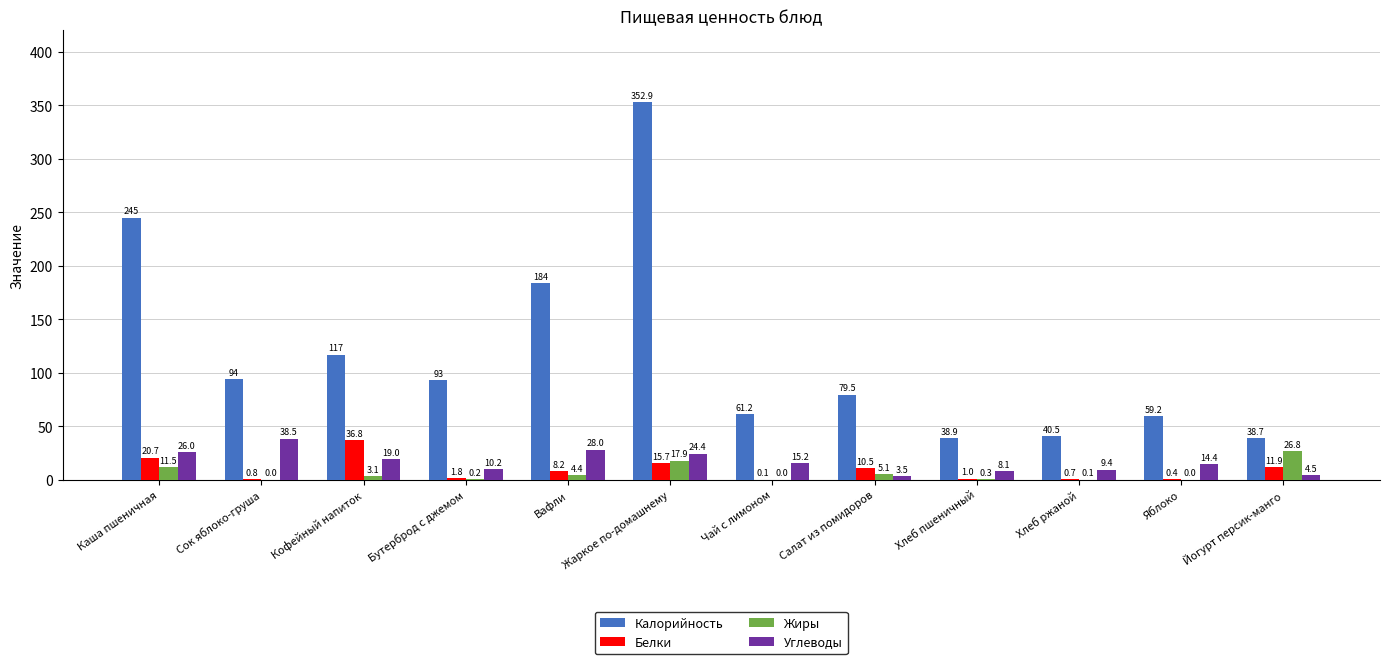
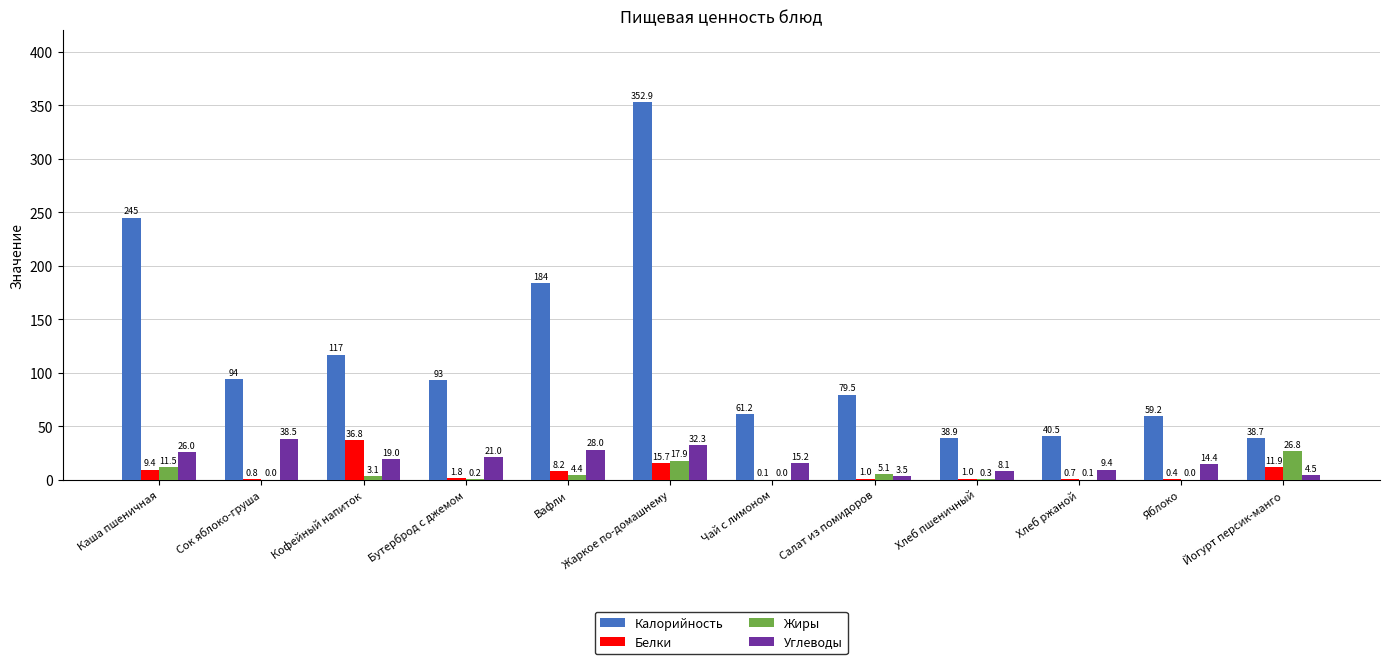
  {
    "Калорийность": {
      "Каша пшеничная": 245,
      "Сок яблоко-груша": 94,
      "Кофейный напиток": 117,
      "Бутерброд с джемом": 93,
      "Вафли": 184,
      "Жаркое по-домашнему": 352.9,
      "Чай с лимоном": 61.2,
      "Салат из помидоров": 79.5,
      "Хлеб пшеничный": 38.9,
      "Хлеб ржаной": 40.5,
      "Яблоко": 59.2,
      "Йогурт персик-манго": 38.7
    },
    "Белки": {
-     "Каша пшеничная": 20.7,
+     "Каша пшеничная": 9.4,
      "Сок яблоко-груша": 0.8,
      "Кофейный напиток": 36.8,
      "Бутерброд с джемом": 1.8,
      "Вафли": 8.2,
      "Жаркое по-домашнему": 15.7,
      "Чай с лимоном": 0.1,
-     "Салат из помидоров": 10.5,
+     "Салат из помидоров": 1.0,
      "Хлеб пшеничный": 1.0,
      "Хлеб ржаной": 0.7,
      "Яблоко": 0.4,
      "Йогурт персик-манго": 11.9
    },
    "Жиры": {
      "Каша пшеничная": 11.5,
      "Сок яблоко-груша": 0.0,
      "Кофейный напиток": 3.1,
      "Бутерброд с джемом": 0.2,
      "Вафли": 4.4,
      "Жаркое по-домашнему": 17.9,
      "Чай с лимоном": 0.0,
      "Салат из помидоров": 5.1,
      "Хлеб пшеничный": 0.3,
      "Хлеб ржаной": 0.1,
      "Яблоко": 0.0,
      "Йогурт персик-манго": 26.8
    },
    "Углеводы": {
      "Каша пшеничная": 26.0,
      "Сок яблоко-груша": 38.5,
      "Кофейный напиток": 19.0,
-     "Бутерброд с джемом": 10.2,
+     "Бутерброд с джемом": 21.0,
      "Вафли": 28.0,
-     "Жаркое по-домашнему": 24.4,
+     "Жаркое по-домашнему": 32.3,
      "Чай с лимоном": 15.2,
      "Салат из помидоров": 3.5,
      "Хлеб пшеничный": 8.1,
      "Хлеб ржаной": 9.4,
      "Яблоко": 14.4,
      "Йогурт персик-манго": 4.5
    }
  }
